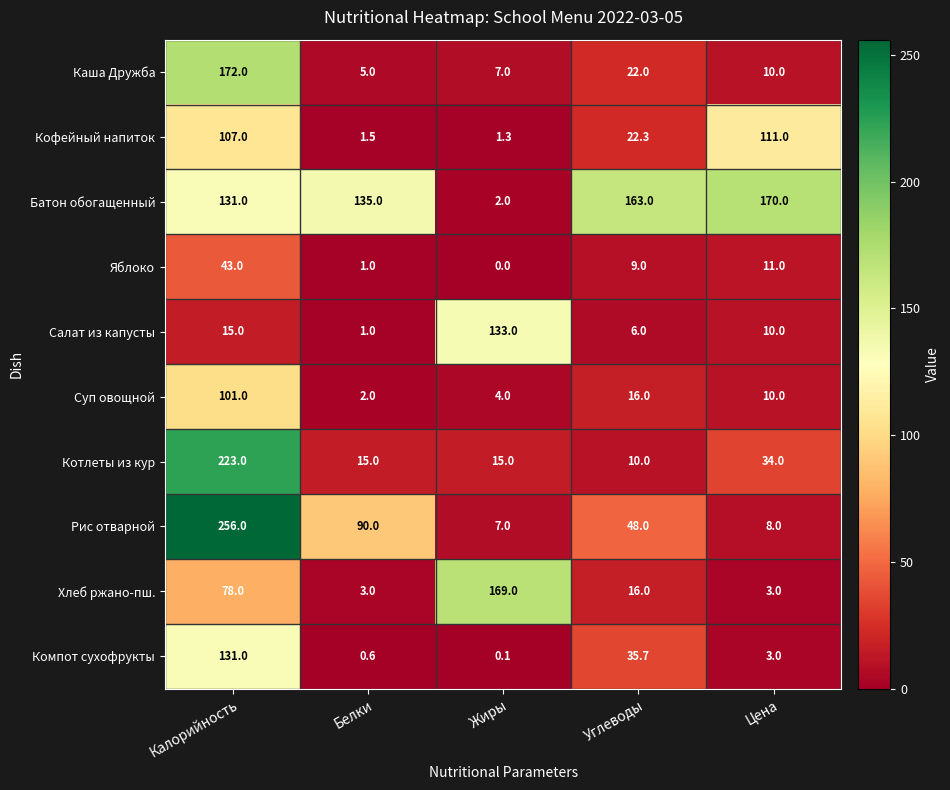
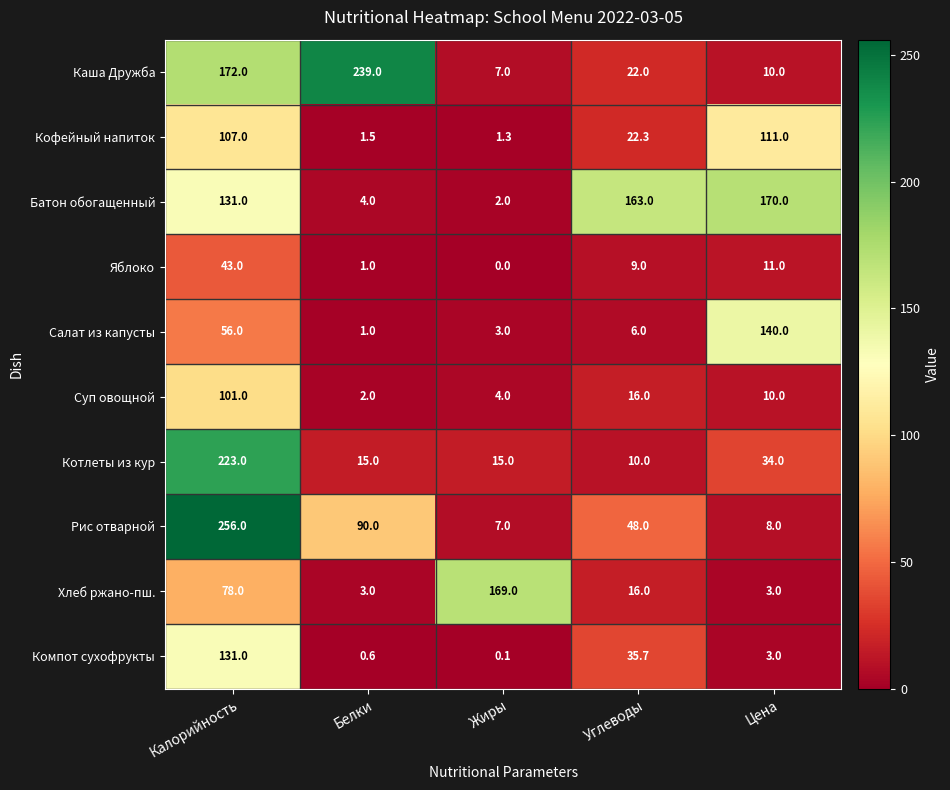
  {
    "Каша Дружба": {
      "Калорийность": 172.0,
-     "Белки": 5.0,
+     "Белки": 239.0,
      "Жиры": 7.0,
      "Углеводы": 22.0,
      "Цена": 10.0
    },
    "Кофейный напиток": {
      "Калорийность": 107.0,
      "Белки": 1.5,
      "Жиры": 1.3,
      "Углеводы": 22.3,
      "Цена": 111.0
    },
    "Батон обогащенный": {
      "Калорийность": 131.0,
-     "Белки": 135.0,
+     "Белки": 4.0,
      "Жиры": 2.0,
      "Углеводы": 163.0,
      "Цена": 170.0
    },
    "Яблоко": {
      "Калорийность": 43.0,
      "Белки": 1.0,
      "Жиры": 0.0,
      "Углеводы": 9.0,
      "Цена": 11.0
    },
    "Салат из капусты": {
-     "Калорийность": 15.0,
+     "Калорийность": 56.0,
      "Белки": 1.0,
-     "Жиры": 133.0,
+     "Жиры": 3.0,
      "Углеводы": 6.0,
-     "Цена": 10.0
+     "Цена": 140.0
    },
    "Суп овощной": {
      "Калорийность": 101.0,
      "Белки": 2.0,
      "Жиры": 4.0,
      "Углеводы": 16.0,
      "Цена": 10.0
    },
    "Котлеты из кур": {
      "Калорийность": 223.0,
      "Белки": 15.0,
      "Жиры": 15.0,
      "Углеводы": 10.0,
      "Цена": 34.0
    },
    "Рис отварной": {
      "Калорийность": 256.0,
      "Белки": 90.0,
      "Жиры": 7.0,
      "Углеводы": 48.0,
      "Цена": 8.0
    },
    "Хлеб ржано-пш.": {
      "Калорийность": 78.0,
      "Белки": 3.0,
      "Жиры": 169.0,
      "Углеводы": 16.0,
      "Цена": 3.0
    },
    "Компот суxофрукты": {
      "Калорийность": 131.0,
      "Белки": 0.6,
      "Жиры": 0.1,
      "Углеводы": 35.7,
      "Цена": 3.0
    }
  }
